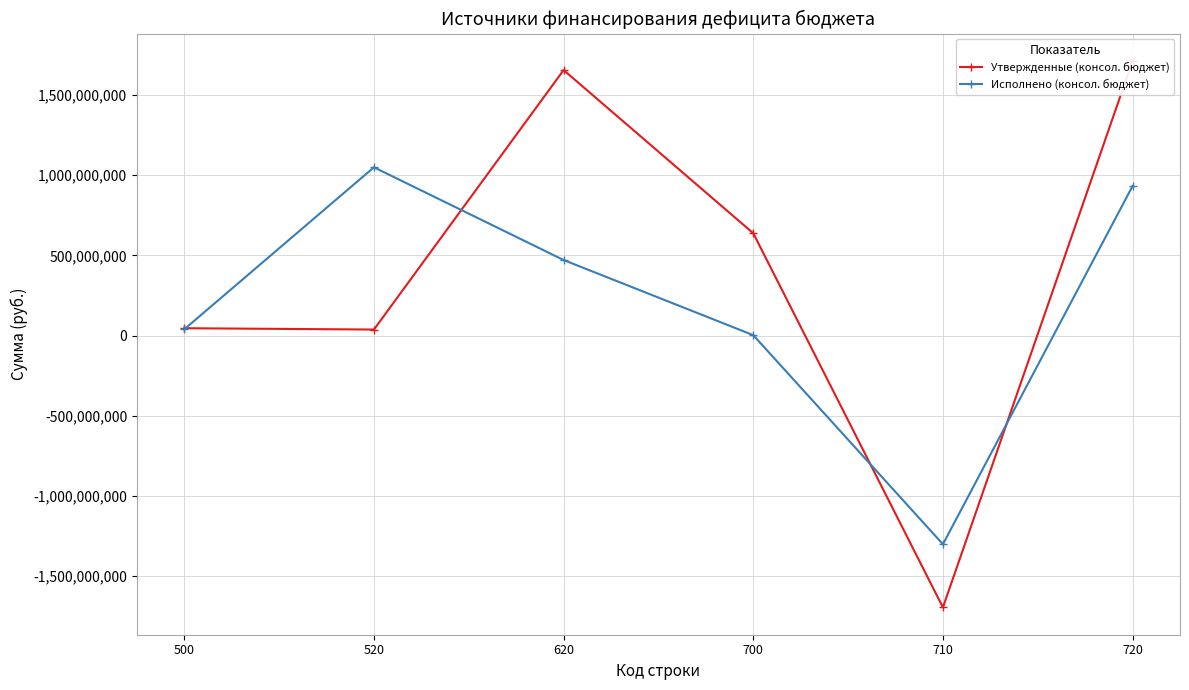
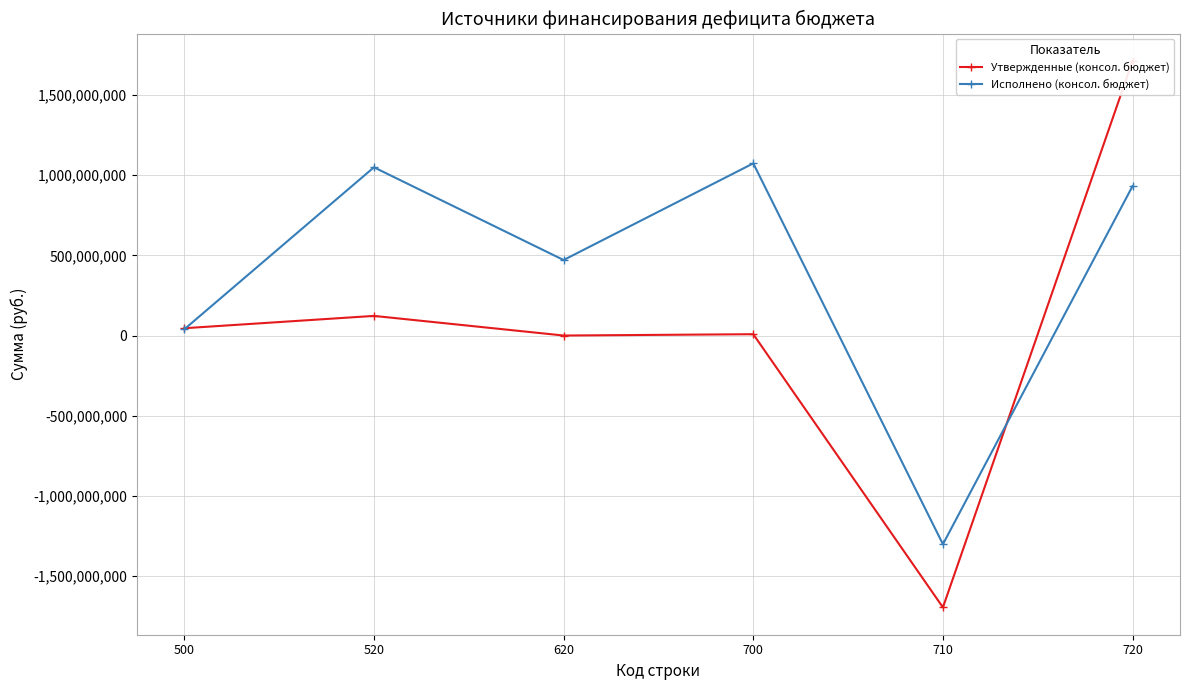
  {
    "Утвержденные (консол. бюджет)": {
-     "520": "40,000,000",
-     "620": "1,650,000,000",
-     "700": "640,000,000",
+     "520": "120,000,000",
+     "620": "0",
+     "700": "10,000,000",
      "710": "-1,690,000,000"
    },
    "Исполнено (консол. бюджет)": {
      "520": "1,050,000,000",
      "620": "470,000,000",
-     "700": "0",
+     "700": "1,070,000,000",
      "710": "-1,300,000,000",
      "720": "930,000,000"
    }
  }
